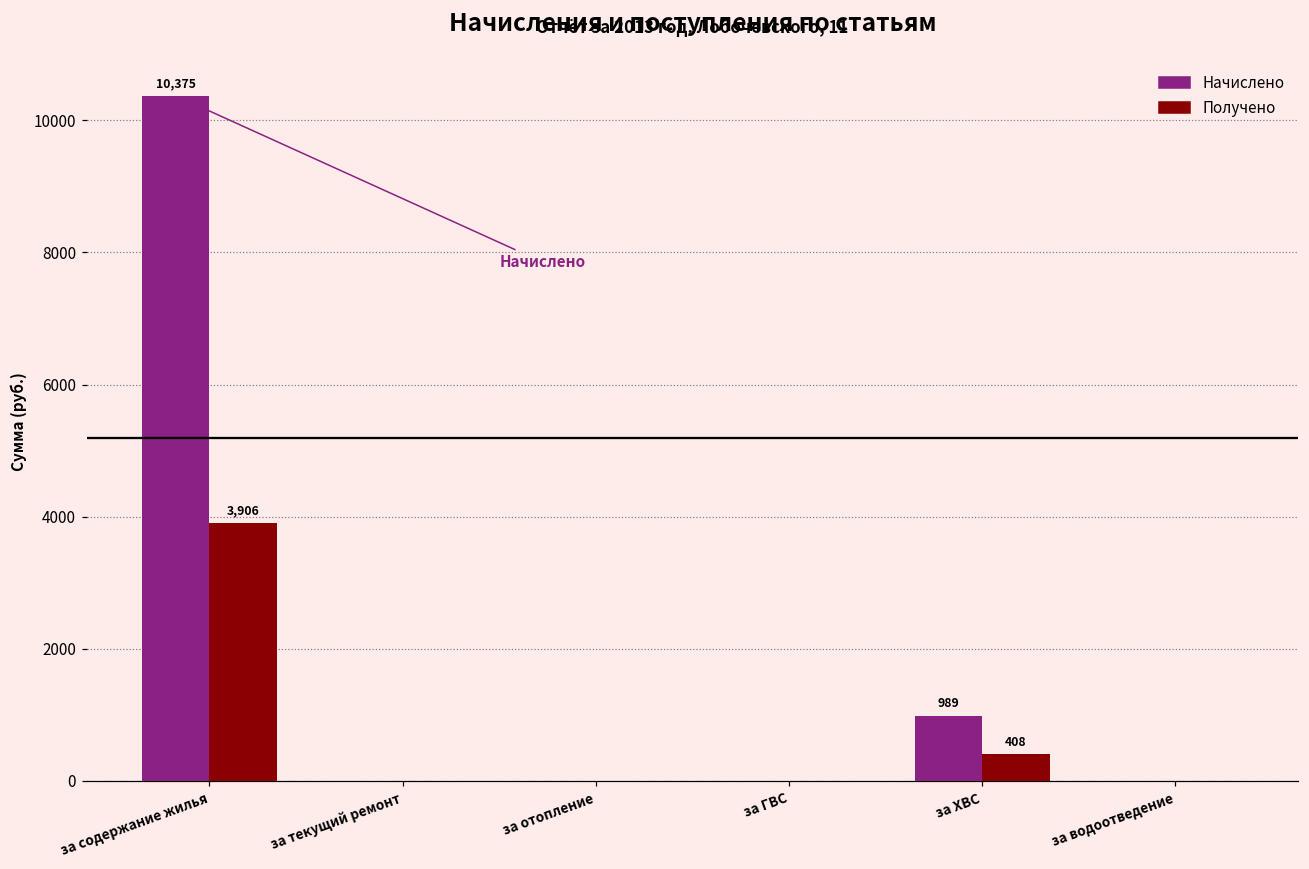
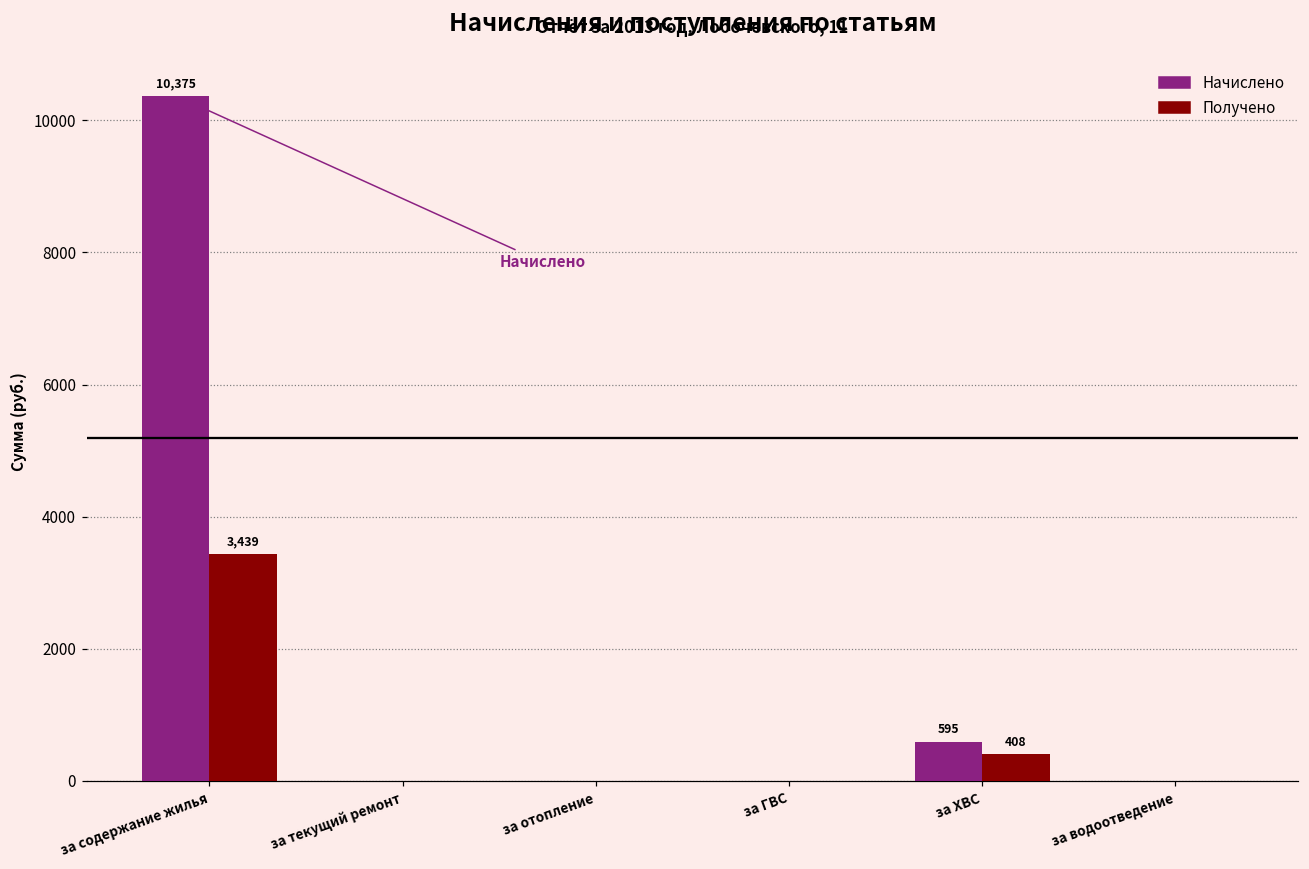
  {
    "Начислено": {
      "за содержание жилья": "10,375",
-     "за ХВС": "989"
+     "за ХВС": "595"
    },
    "Получено": {
-     "за содержание жилья": "3,906",
+     "за содержание жилья": "3,439",
      "за ХВС": "408"
    }
  }
